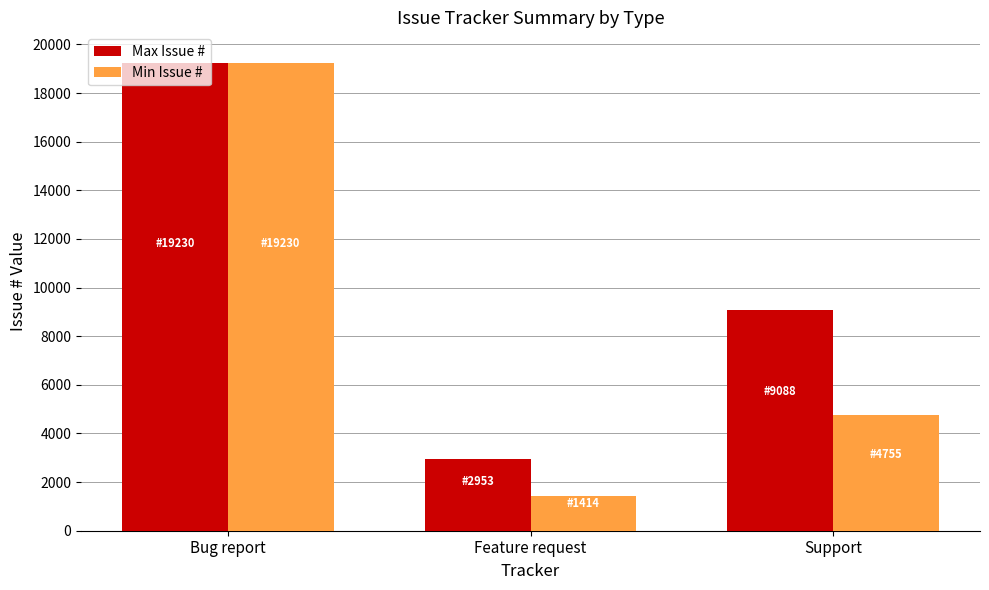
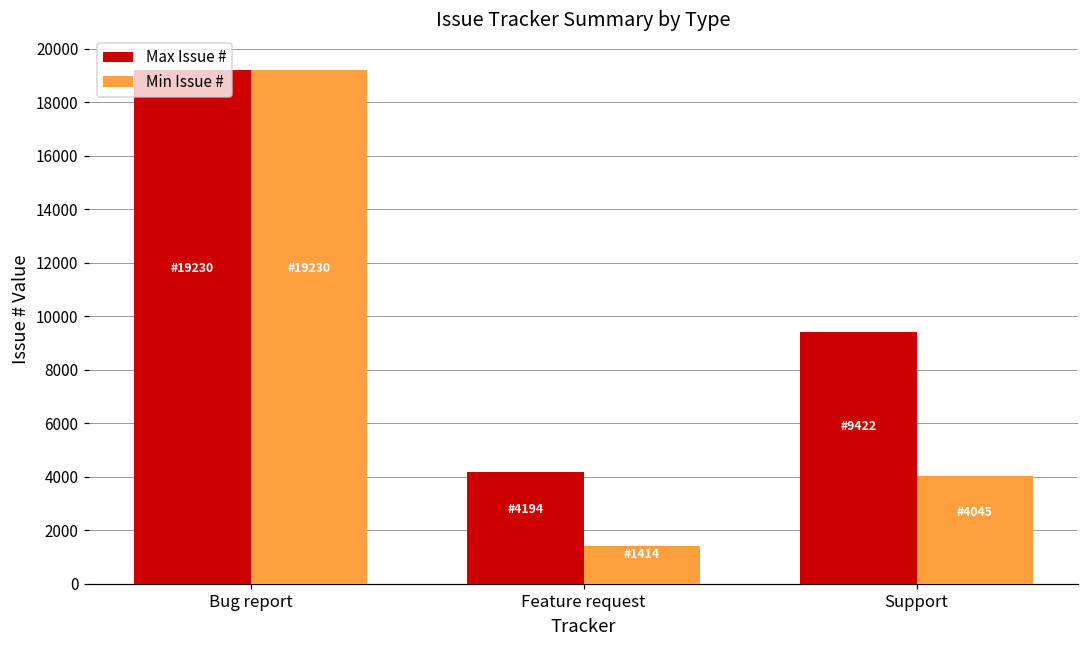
  {
    "Max Issue #": {
-     "Feature request": 2953,
-     "Support": 9088
+     "Feature request": 4194,
+     "Support": 9422
    },
    "Min Issue #": {
      "Bug report": 19230,
      "Feature request": 1414,
-     "Support": 4755
+     "Support": 4045
    }
  }
